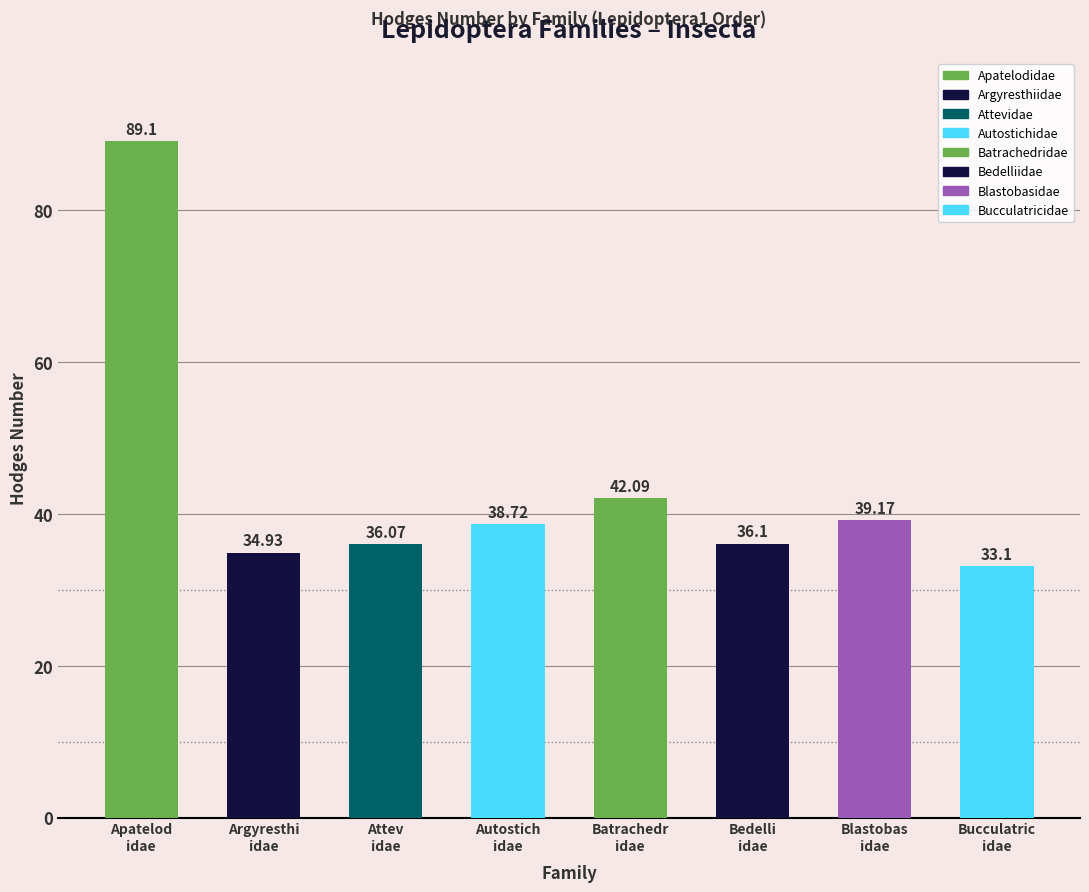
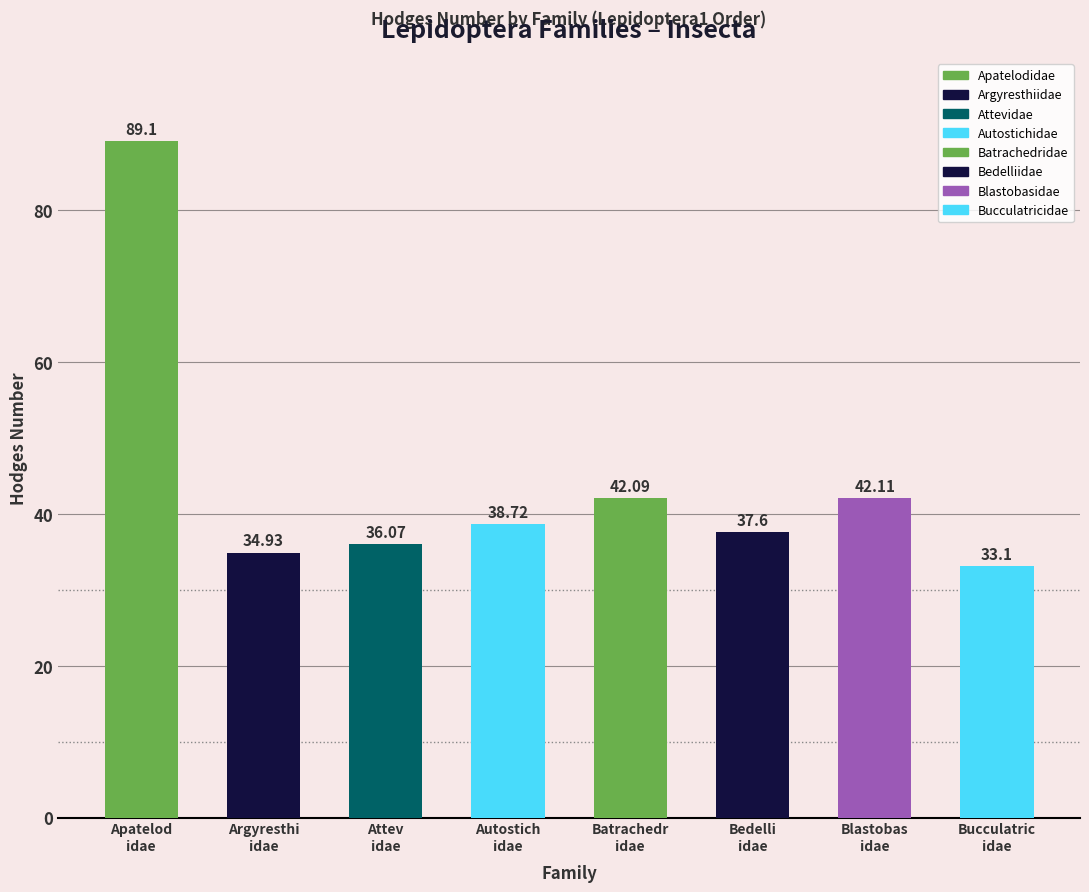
  {
    "Apatelod idae": 89.1,
    "Argyresthi idae": 34.93,
    "Attev idae": 36.07,
    "Autostich idae": 38.72,
    "Batrachedr idae": 42.09,
-   "Bedelli idae": 36.1,
-   "Blastobas idae": 39.17,
+   "Bedelli idae": 37.6,
+   "Blastobas idae": 42.11,
    "Bucculatric idae": 33.1
  }
